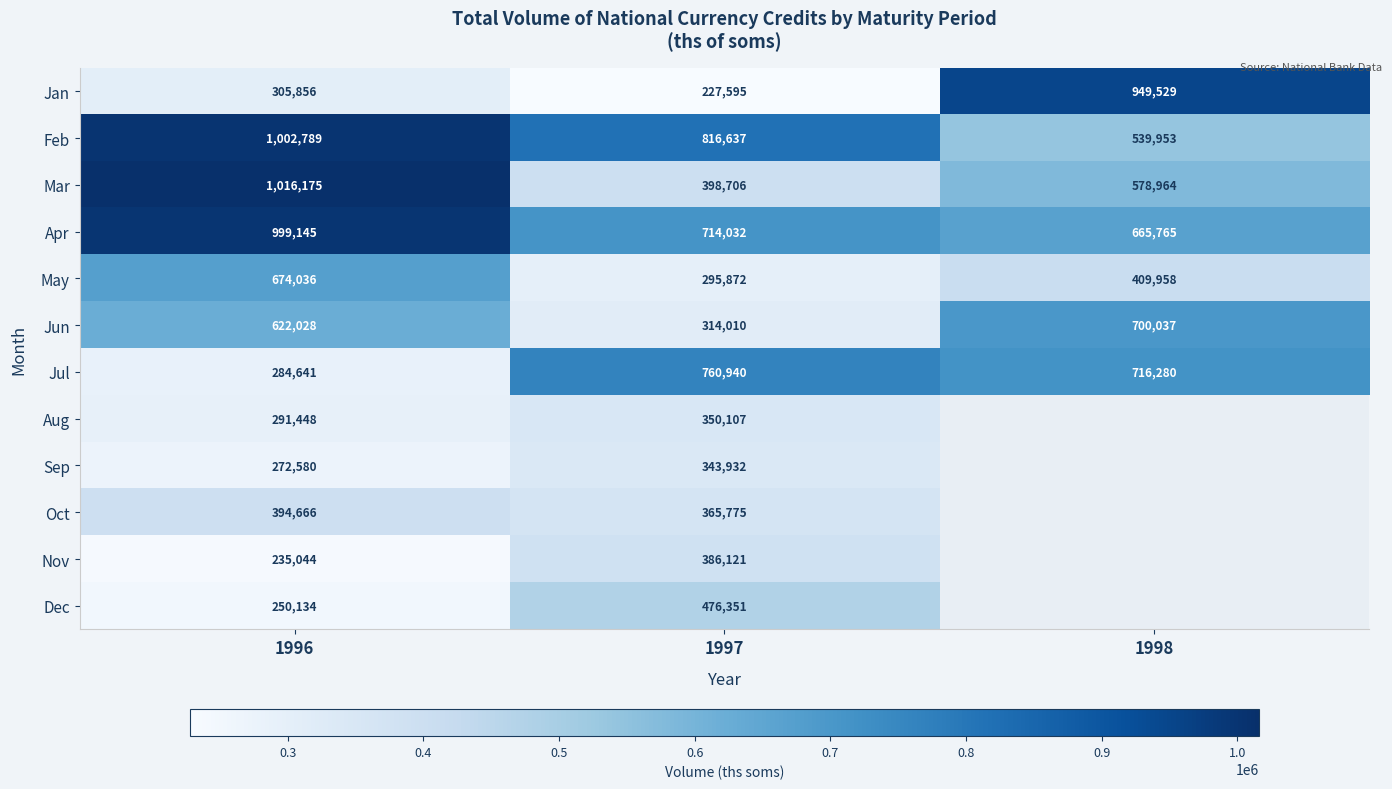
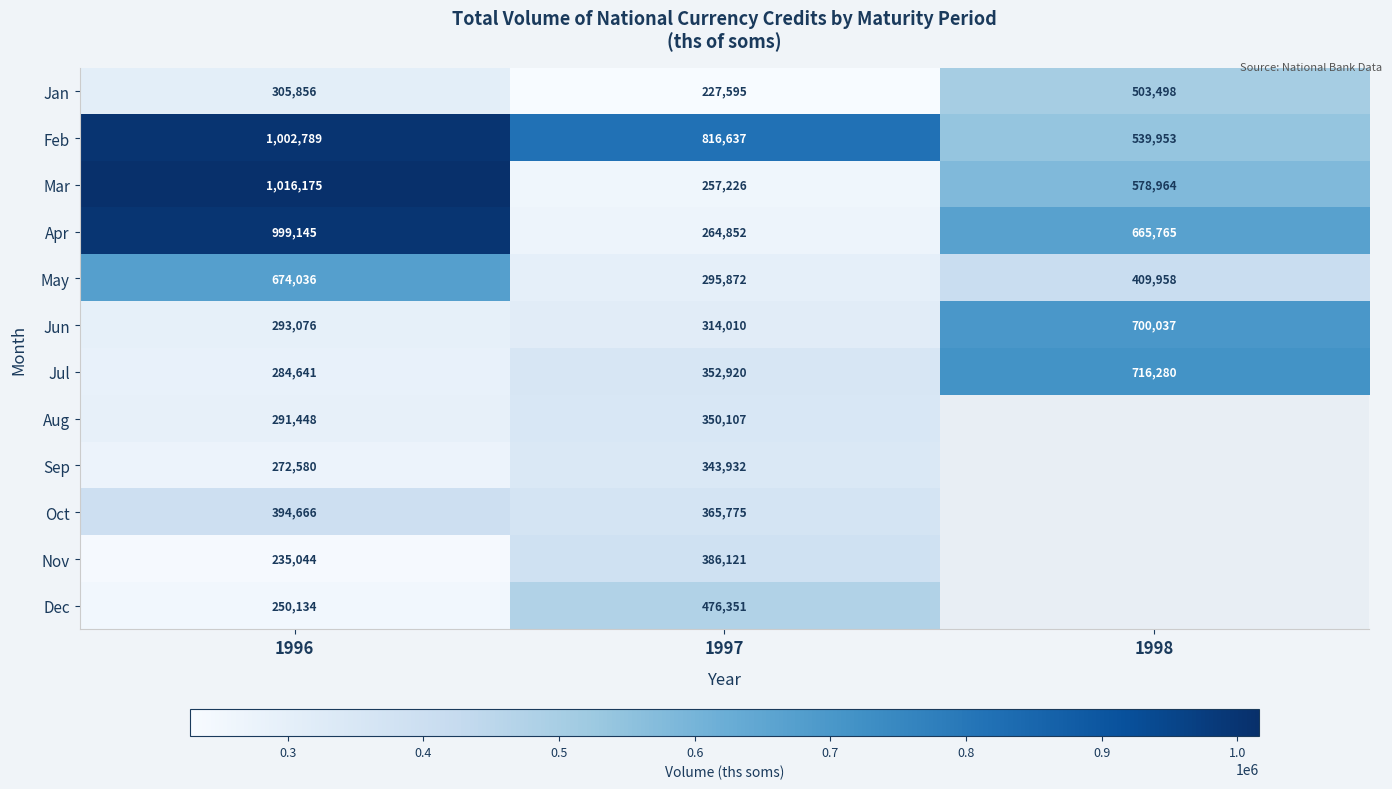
  {
    "Jan": {
      "1996": "305,856",
      "1997": "227,595",
-     "1998": "949,529"
+     "1998": "503,498"
    },
    "Feb": {
      "1996": "1,002,789",
      "1997": "816,637",
      "1998": "539,953"
    },
    "Mar": {
      "1996": "1,016,175",
-     "1997": "398,706",
+     "1997": "257,226",
      "1998": "578,964"
    },
    "Apr": {
      "1996": "999,145",
-     "1997": "714,032",
+     "1997": "264,852",
      "1998": "665,765"
    },
    "May": {
      "1996": "674,036",
      "1997": "295,872",
      "1998": "409,958"
    },
    "Jun": {
-     "1996": "622,028",
+     "1996": "293,076",
      "1997": "314,010",
      "1998": "700,037"
    },
    "Jul": {
      "1996": "284,641",
-     "1997": "760,940",
+     "1997": "352,920",
      "1998": "716,280"
    },
    "Aug": {
      "1996": "291,448",
      "1997": "350,107"
    },
    "Sep": {
      "1996": "272,580",
      "1997": "343,932"
    },
    "Oct": {
      "1996": "394,666",
      "1997": "365,775"
    },
    "Nov": {
      "1996": "235,044",
      "1997": "386,121"
    },
    "Dec": {
      "1996": "250,134",
      "1997": "476,351"
    }
  }
